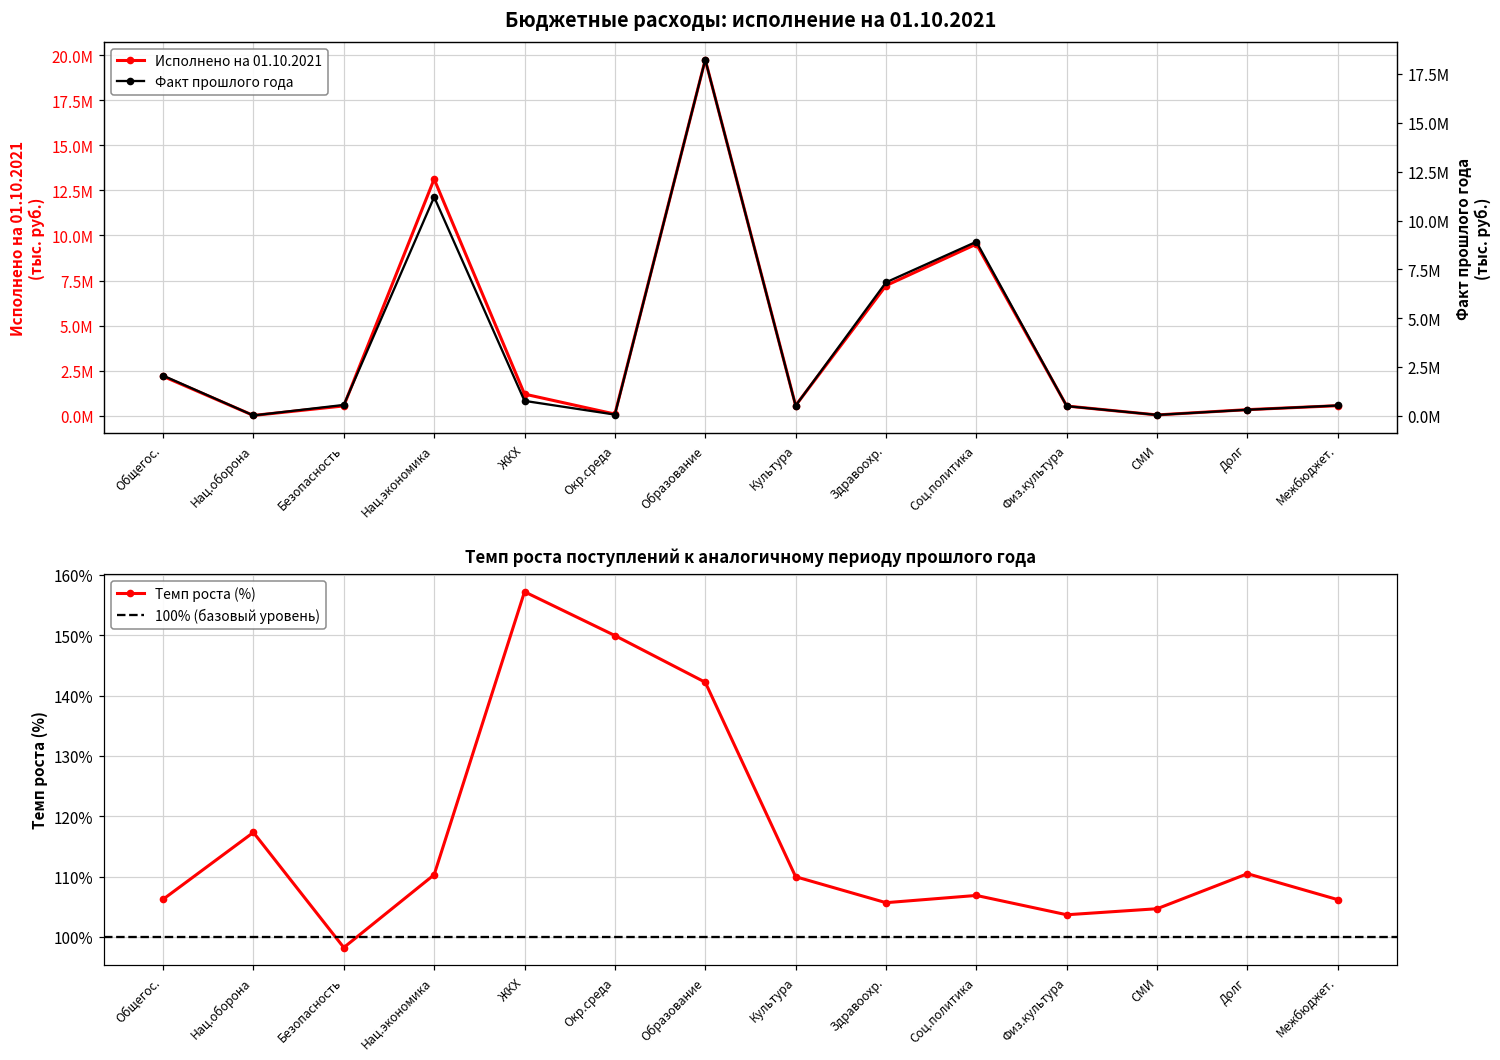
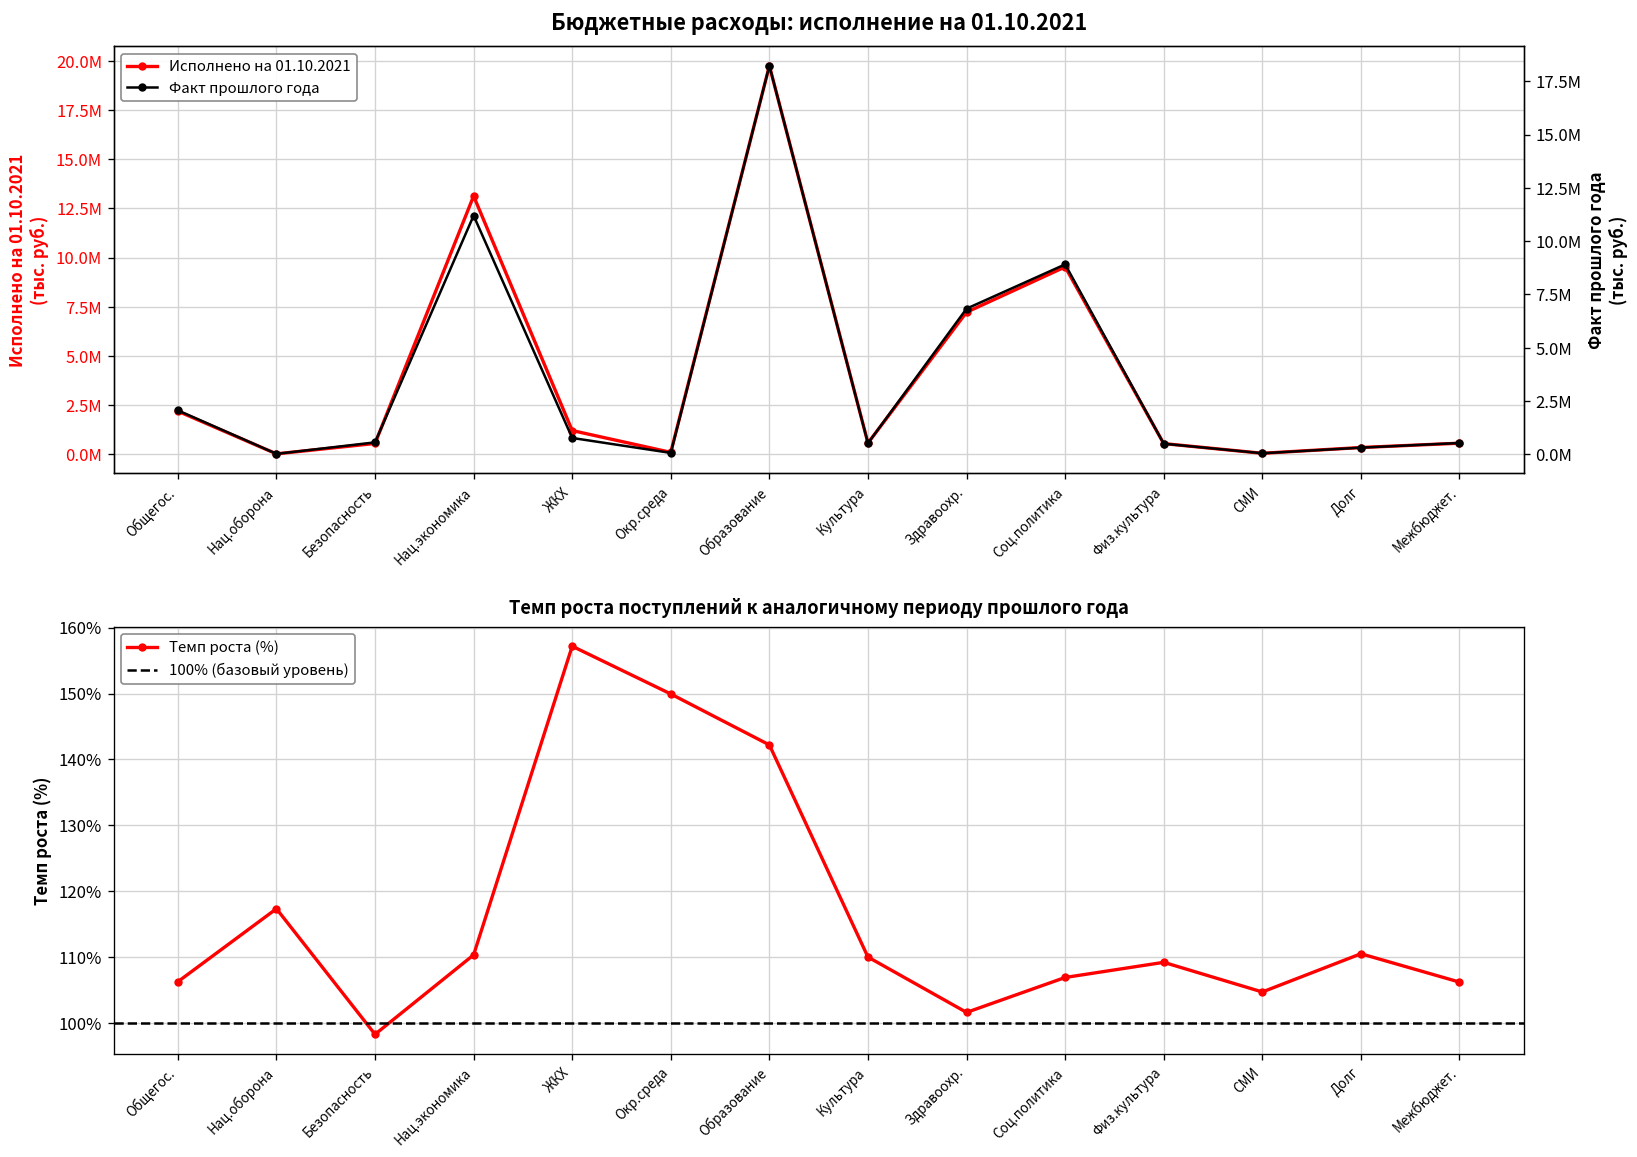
  {
    "Темп роста поступлений к аналогичному периоду прошлого года": {
      "Общегос.": "106%",
      "Нац.оборона": "117%",
      "Безопасность": "98%",
      "Нац.экономика": "110%",
      "ЖКХ": "157%",
      "Окр.среда": "150%",
      "Образование": "142%",
      "Культура": "110%",
-     "Здравоохр.": "106%",
+     "Здравоохр.": "102%",
      "Соц.политика": "107%",
-     "Физ.культура": "104%",
+     "Физ.культура": "109%",
      "СМИ": "105%",
      "Долг": "111%",
      "Межбюджет.": "106%"
    }
  }
